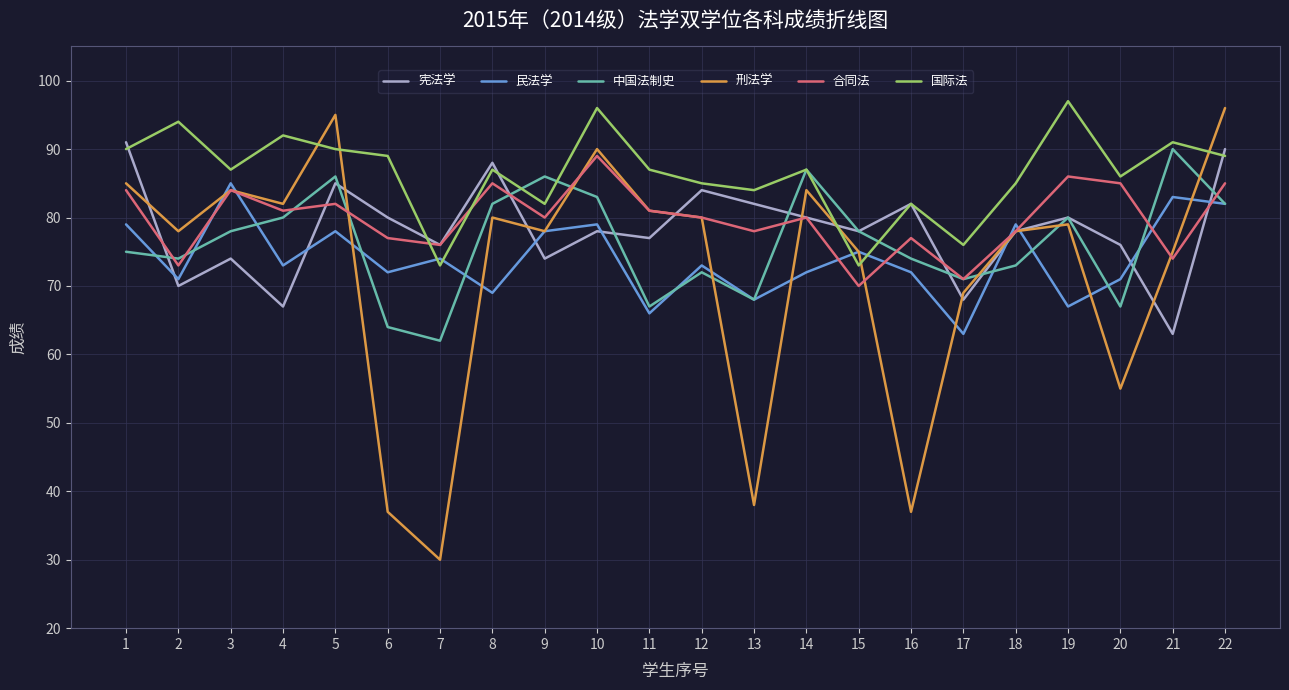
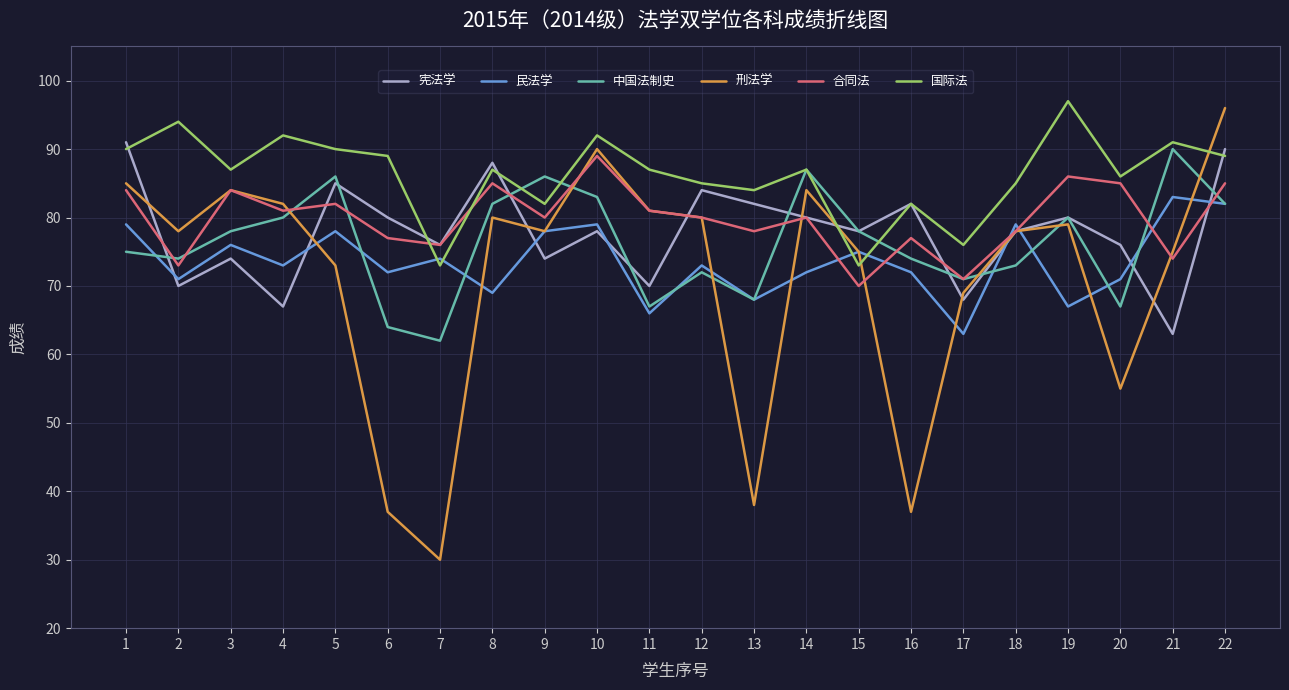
  {
    "宪法学": {
      "1": 91,
      "2": 70,
      "3": 74,
      "4": 67,
      "5": 85,
      "6": 80,
      "8": 88,
      "9": 74,
      "10": 78,
-     "11": 77,
+     "11": 70,
      "12": 84,
      "13": 82,
      "17": 68,
      "20": 76,
      "21": 63,
      "22": 90
    },
    "民法学": {
      "1": 79,
      "2": 71,
-     "3": 85,
+     "3": 76,
      "4": 73,
      "5": 78,
      "6": 72,
      "7": 74,
      "8": 69,
      "10": 79,
      "11": 66,
      "12": 73,
      "14": 72,
      "16": 72,
      "17": 63,
      "18": 79,
      "19": 67,
      "20": 71,
      "21": 83
    },
    "中国法制史": {
      "1": 75,
      "2": 74,
      "3": 78,
      "4": 80,
      "5": 86,
      "6": 64,
      "7": 62,
      "8": 82,
      "9": 86,
      "10": 83,
      "11": 67,
      "12": 72,
      "16": 74,
      "18": 73,
      "20": 67,
      "21": 90
    },
    "刑法学": {
      "1": 85,
      "2": 78,
      "4": 82,
-     "5": 95,
+     "5": 73,
      "6": 37,
      "7": 30,
      "8": 80,
      "10": 90,
      "13": 38,
      "14": 84,
      "16": 37,
      "17": 69,
      "19": 79,
      "20": 55,
      "21": 75,
      "22": 96
    },
    "合同法": {
      "1": 84,
      "2": 73,
      "4": 81,
      "5": 82,
      "6": 77,
      "8": 85,
      "9": 80,
      "10": 89,
      "13": 78,
      "15": 70,
      "16": 77,
      "19": 86,
      "20": 85,
      "21": 74,
      "22": 85
    },
    "国际法": {
      "1": 90,
      "2": 94,
      "3": 87,
      "4": 92,
      "5": 90,
      "6": 89,
      "7": 73,
      "8": 87,
      "9": 82,
-     "10": 96,
+     "10": 92,
      "11": 87,
      "12": 85,
      "13": 84,
      "15": 73,
      "17": 76,
      "18": 85,
      "19": 97,
      "20": 86,
      "21": 91,
      "22": 89
    }
  }
